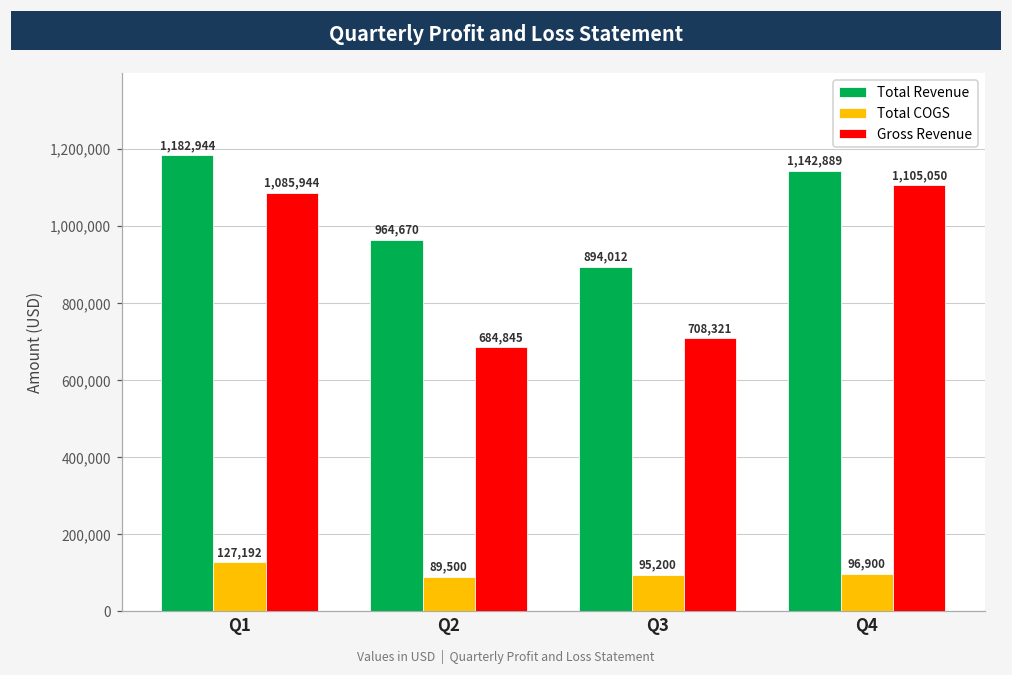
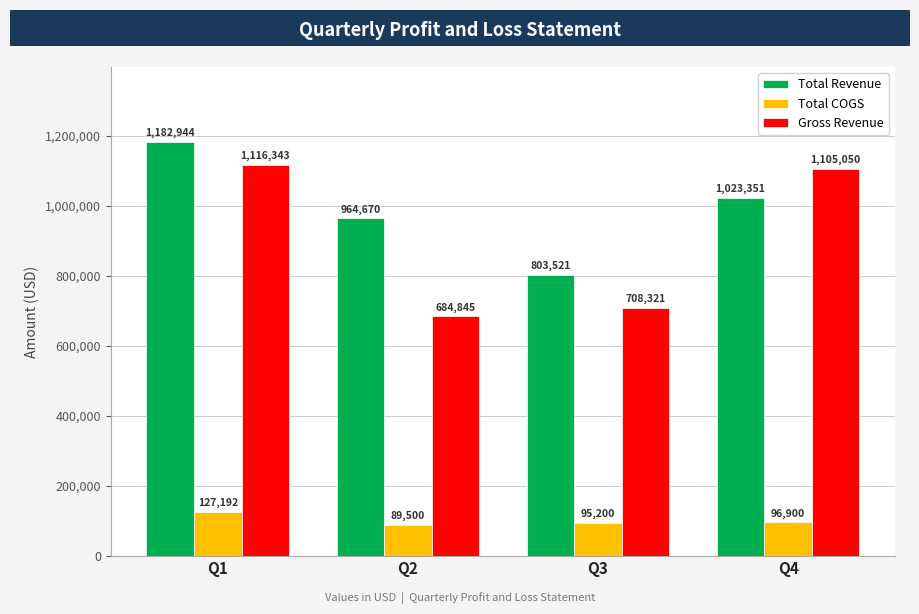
  {
    "Total Revenue": {
      "Q1": "1,182,944",
      "Q2": "964,670",
-     "Q3": "894,012",
-     "Q4": "1,142,889"
+     "Q3": "803,521",
+     "Q4": "1,023,351"
    },
    "Total COGS": {
      "Q1": "127,192",
      "Q2": "89,500",
      "Q3": "95,200",
      "Q4": "96,900"
    },
    "Gross Revenue": {
-     "Q1": "1,085,944",
+     "Q1": "1,116,343",
      "Q2": "684,845",
      "Q3": "708,321",
      "Q4": "1,105,050"
    }
  }
